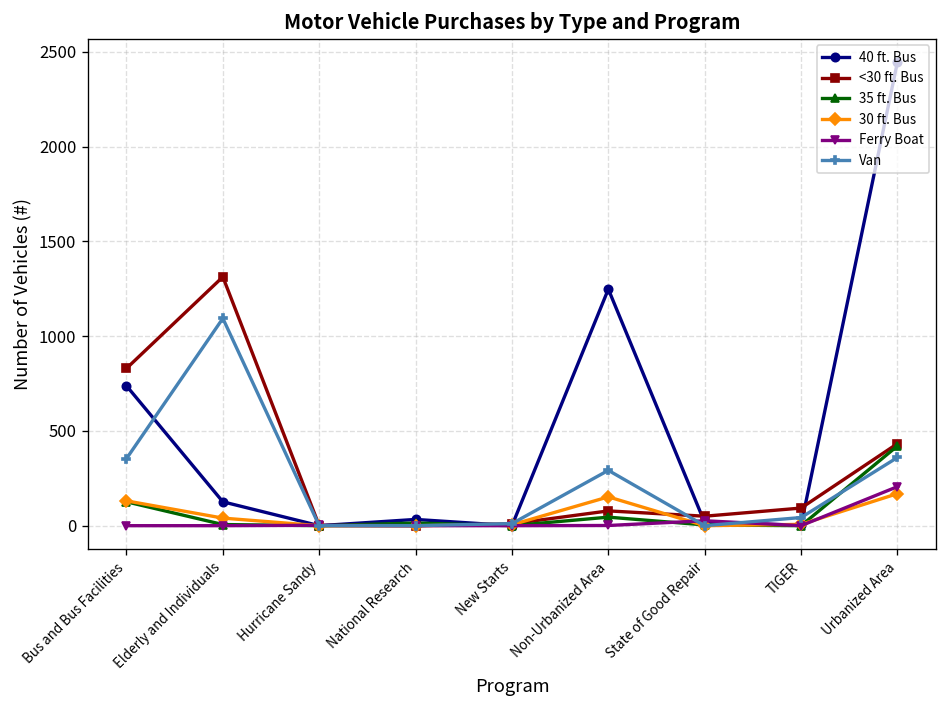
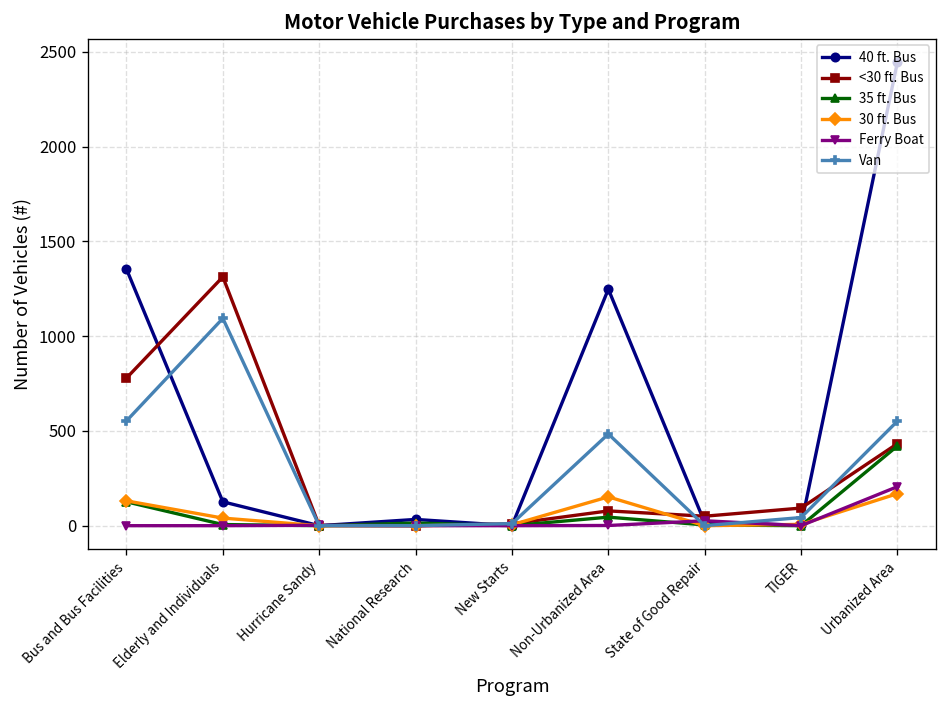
  {
    "40 ft. Bus": {
-     "Bus and Bus Facilities": 740,
+     "Bus and Bus Facilities": 1350,
      "Elderly and Individuals": 130,
      "National Research": 30,
      "Non-Urbanized Area": 1250
    },
    "<30 ft. Bus": {
-     "Bus and Bus Facilities": 830,
+     "Bus and Bus Facilities": 780,
      "Elderly and Individuals": 1310,
      "Non-Urbanized Area": 80,
      "State of Good Repair": 50,
      "TIGER": 90
    },
    "35 ft. Bus": {
      "Non-Urbanized Area": 50
    },
    "30 ft. Bus": {
      "Elderly and Individuals": 40,
      "Non-Urbanized Area": 150,
      "Urbanized Area": 170
    },
    "Ferry Boat": {
      "Bus and Bus Facilities": 0,
      "Non-Urbanized Area": 0,
      "Urbanized Area": 210
    },
    "Van": {
-     "Bus and Bus Facilities": 350,
+     "Bus and Bus Facilities": 550,
      "Elderly and Individuals": 1090,
-     "Non-Urbanized Area": 290,
+     "Non-Urbanized Area": 480,
      "TIGER": 40,
-     "Urbanized Area": 360
+     "Urbanized Area": 550
    }
  }
